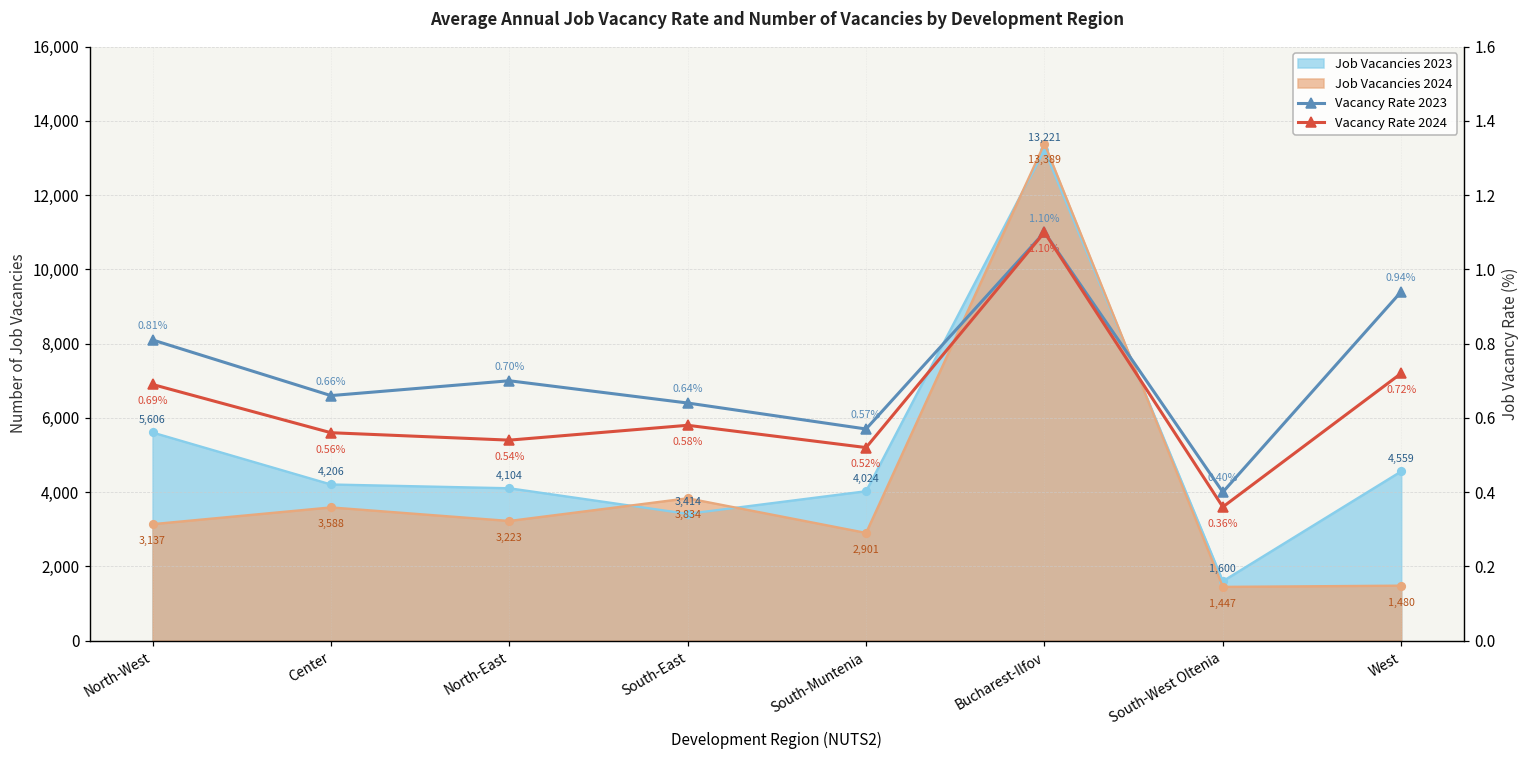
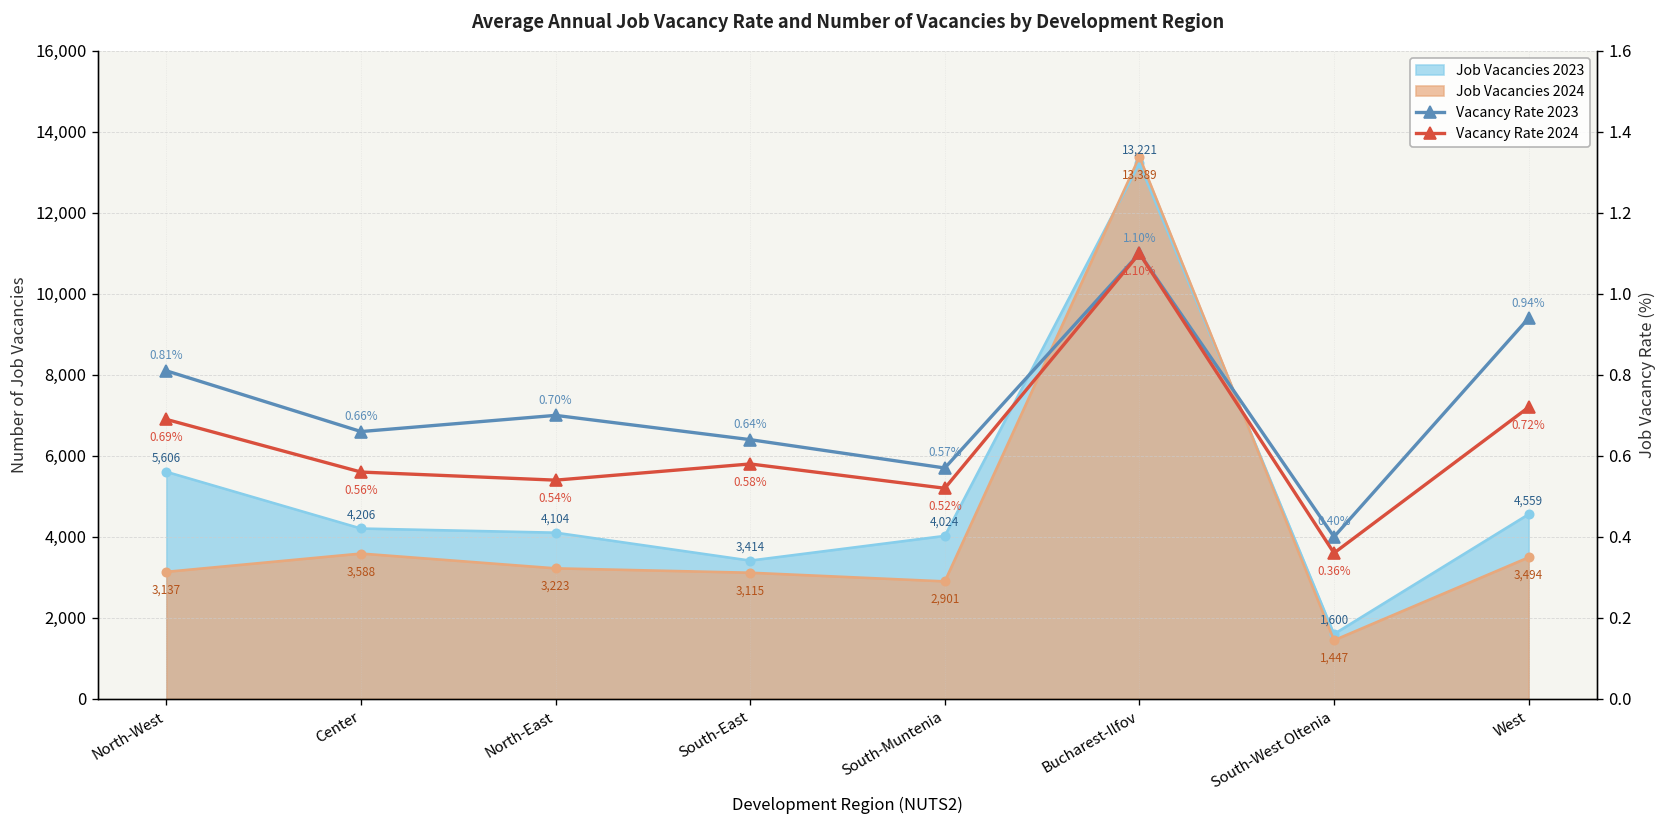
  {
    "Job Vacancies 2023": {
      "North-West": "5,606",
      "Center": "4,206",
      "North-East": "4,104",
      "South-East": "3,414",
      "South-Muntenia": "4,024",
      "South-West Oltenia": "1,600",
      "West": "4,559"
    },
    "Job Vacancies 2024": {
      "North-West": "3,137",
      "Center": "3,588",
      "North-East": "3,223",
-     "South-East": "3,834",
+     "South-East": "3,115",
      "South-Muntenia": "2,901",
      "Bucharest-Ilfov": "13,389",
      "South-West Oltenia": "1,447",
-     "West": "1,480"
+     "West": "3,494"
    }
  }
